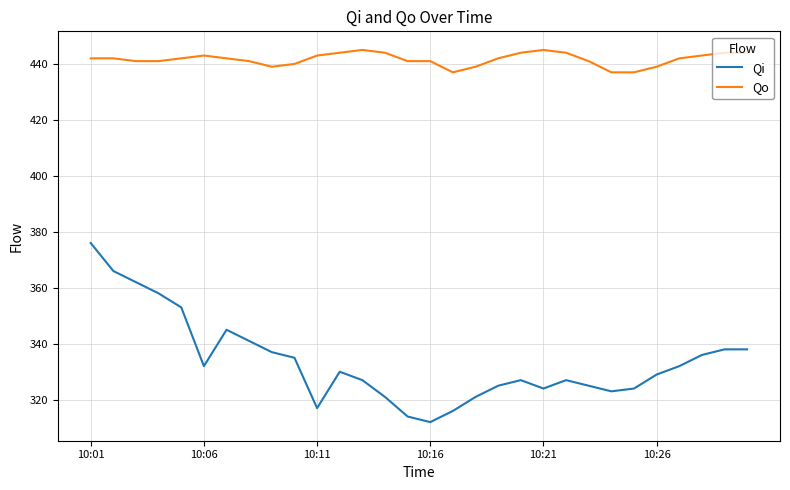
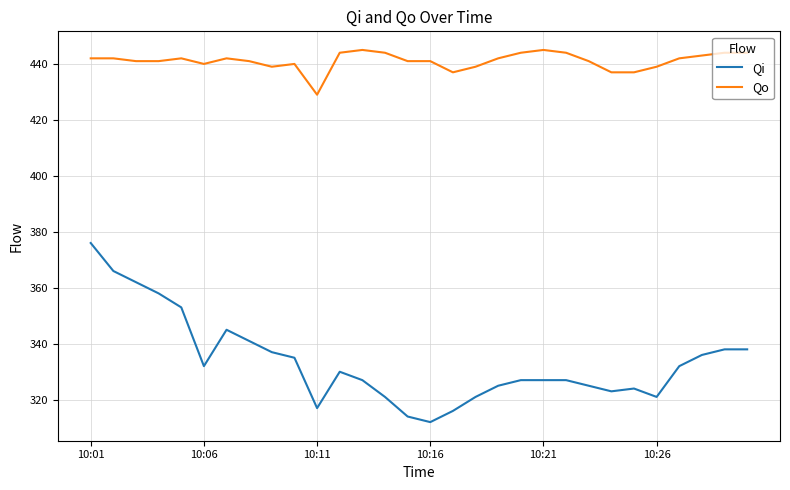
  {
    "Qi": {
      "10:01": 376,
      "10:06": 332,
      "10:11": 317,
      "10:16": 312,
-     "10:21": 324,
-     "10:26": 329
+     "10:21": 327,
+     "10:26": 321
    },
    "Qo": {
      "10:01": 442,
-     "10:06": 443,
-     "10:11": 443,
+     "10:06": 440,
+     "10:11": 429,
      "10:16": 441,
      "10:21": 445,
      "10:26": 439
    }
  }
